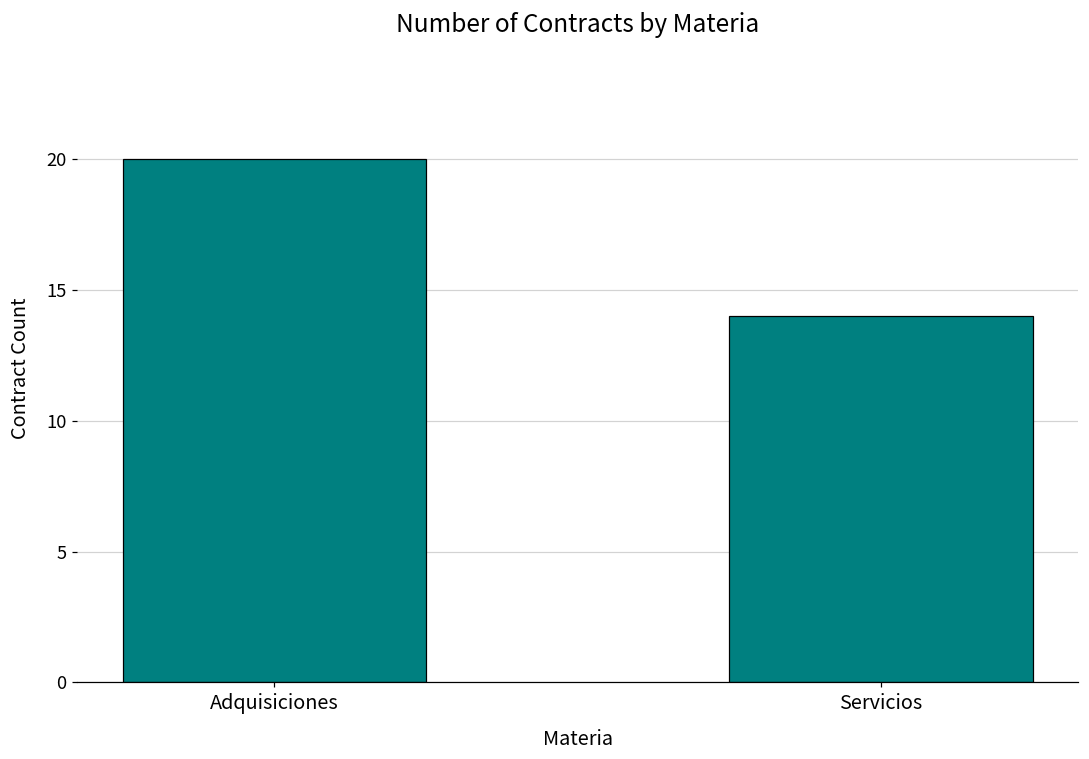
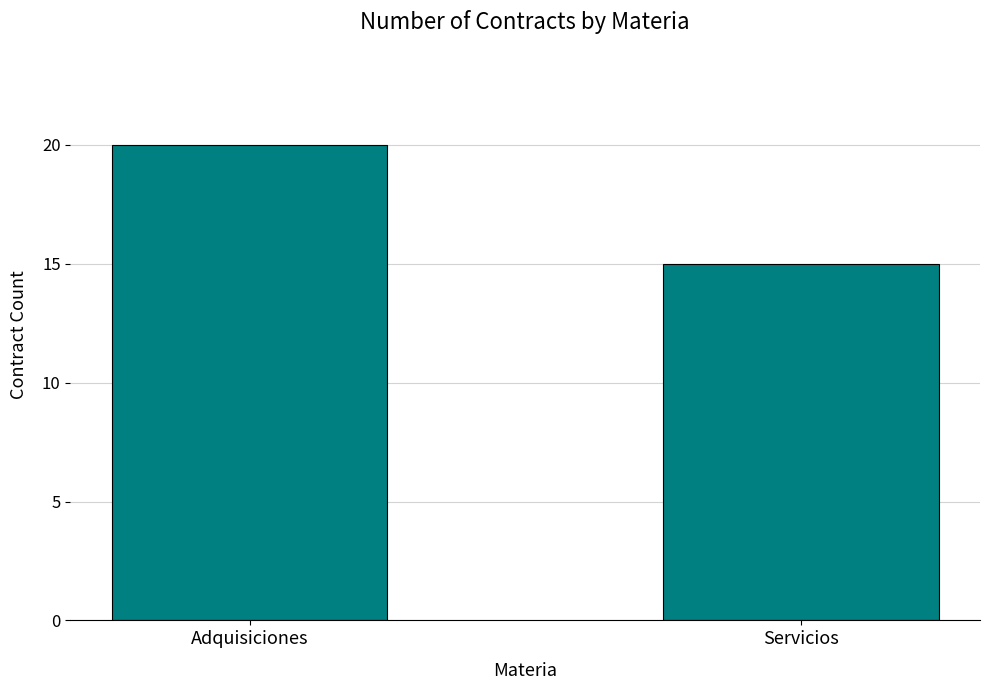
  {
    "Adquisiciones": 20,
-   "Servicios": 14
+   "Servicios": 15
  }
